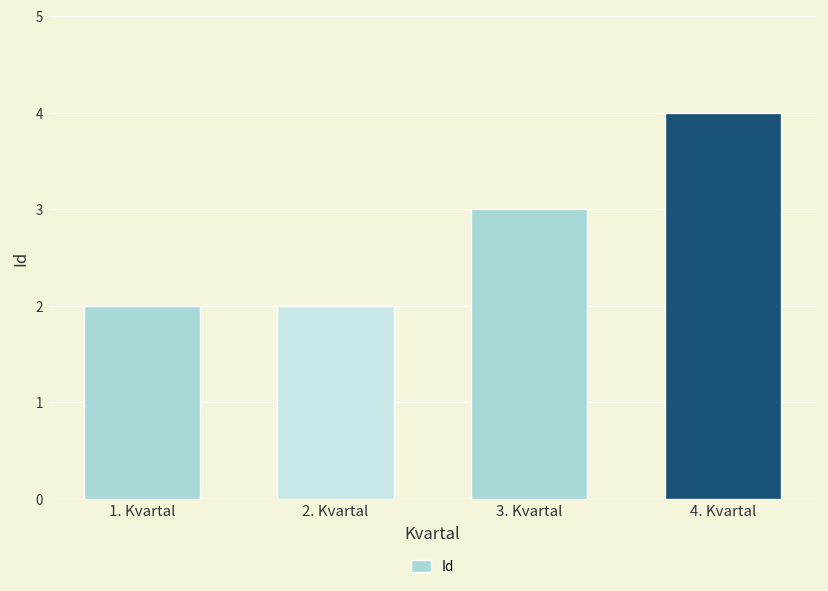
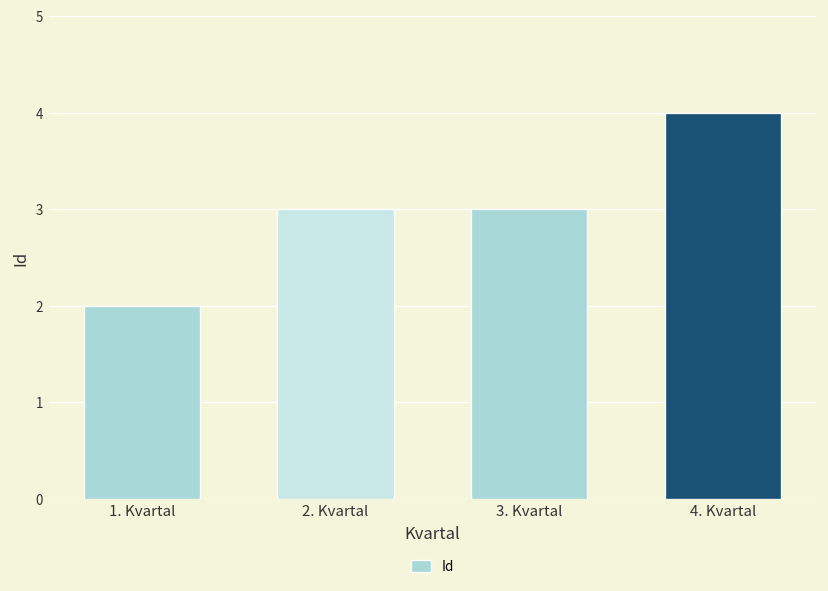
  {
    "1. Kvartal": 2,
-   "2. Kvartal": 2,
+   "2. Kvartal": 3,
    "3. Kvartal": 3,
    "4. Kvartal": 4
  }
